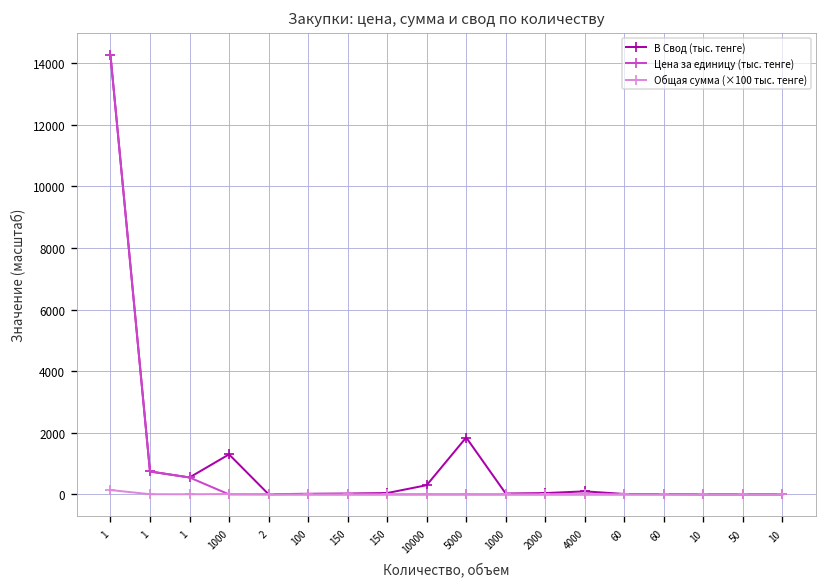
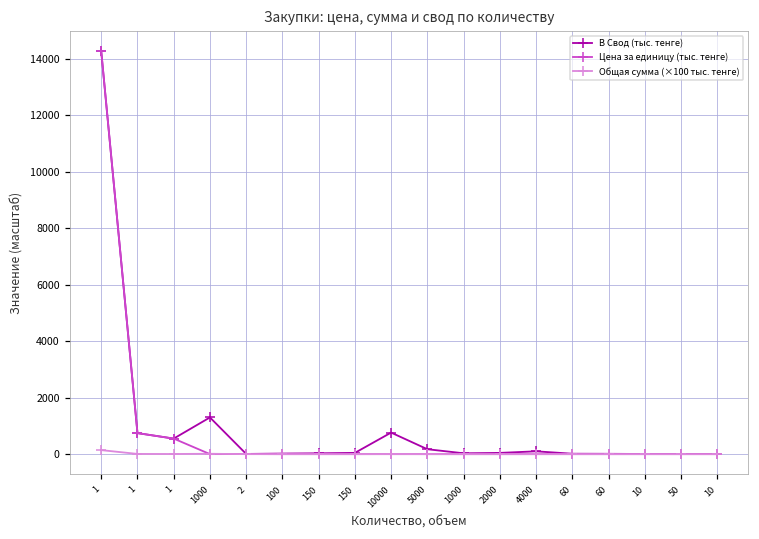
  {
    "В Свод (тыс. тенге)": {
-     "10000": 300,
-     "5000": 1800
+     "10000": 800,
+     "5000": 200
    }
  }
